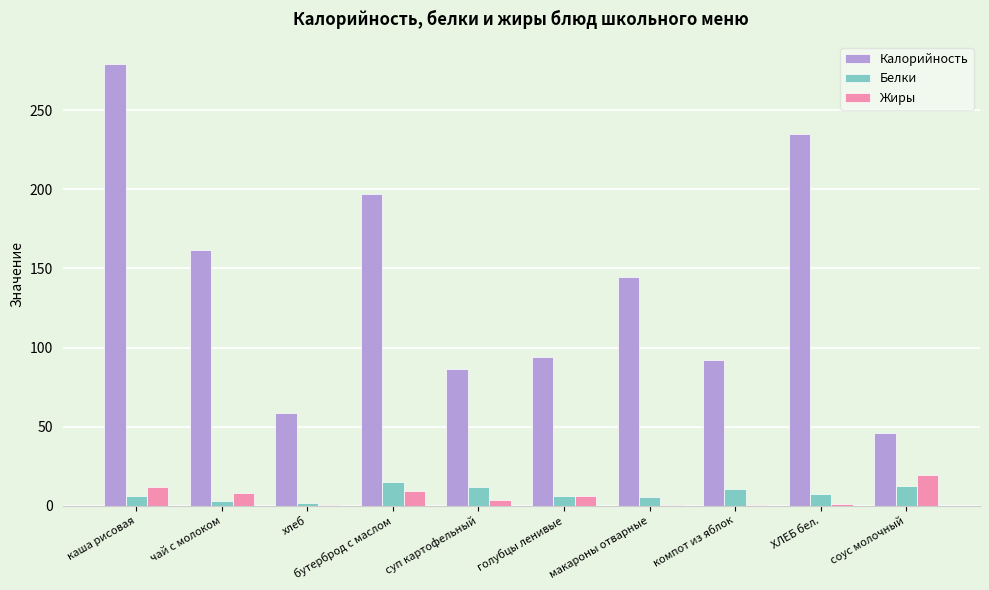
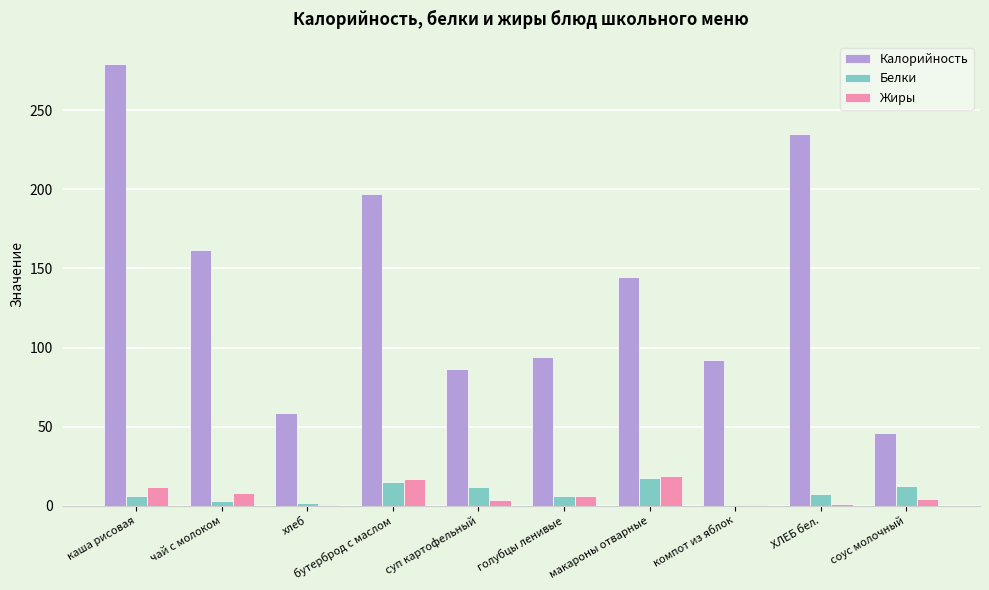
  {
    "Калорийность": {
      "каша рисовая": 279,
      "чай с молоком": 162,
      "хлеб": 59,
      "бутерброд с маслом": 197,
      "суп картофельный": 86,
      "голубцы ленивые": 94,
      "макароны отварные": 145,
      "компот из яблок": 92,
      "ХЛЕБ бел.": 235,
      "соус молочный": 46
    },
    "Белки": {
      "каша рисовая": 6,
      "чай с молоком": 3,
      "хлеб": 2,
      "бутерброд с маслом": 15,
      "суп картофельный": 12,
      "голубцы ленивые": 6,
-     "макароны отварные": 6,
-     "компот из яблок": 11,
+     "макароны отварные": 18,
+     "компот из яблок": 0,
      "ХЛЕБ бел.": 8,
      "соус молочный": 13
    },
    "Жиры": {
      "каша рисовая": 12,
      "чай с молоком": 8,
-     "бутерброд с маслом": 10,
+     "бутерброд с маслом": 17,
      "суп картофельный": 3,
      "голубцы ленивые": 6,
-     "макароны отварные": 1,
-     "соус молочный": 19
+     "макароны отварные": 19,
+     "соус молочный": 4
    }
  }
